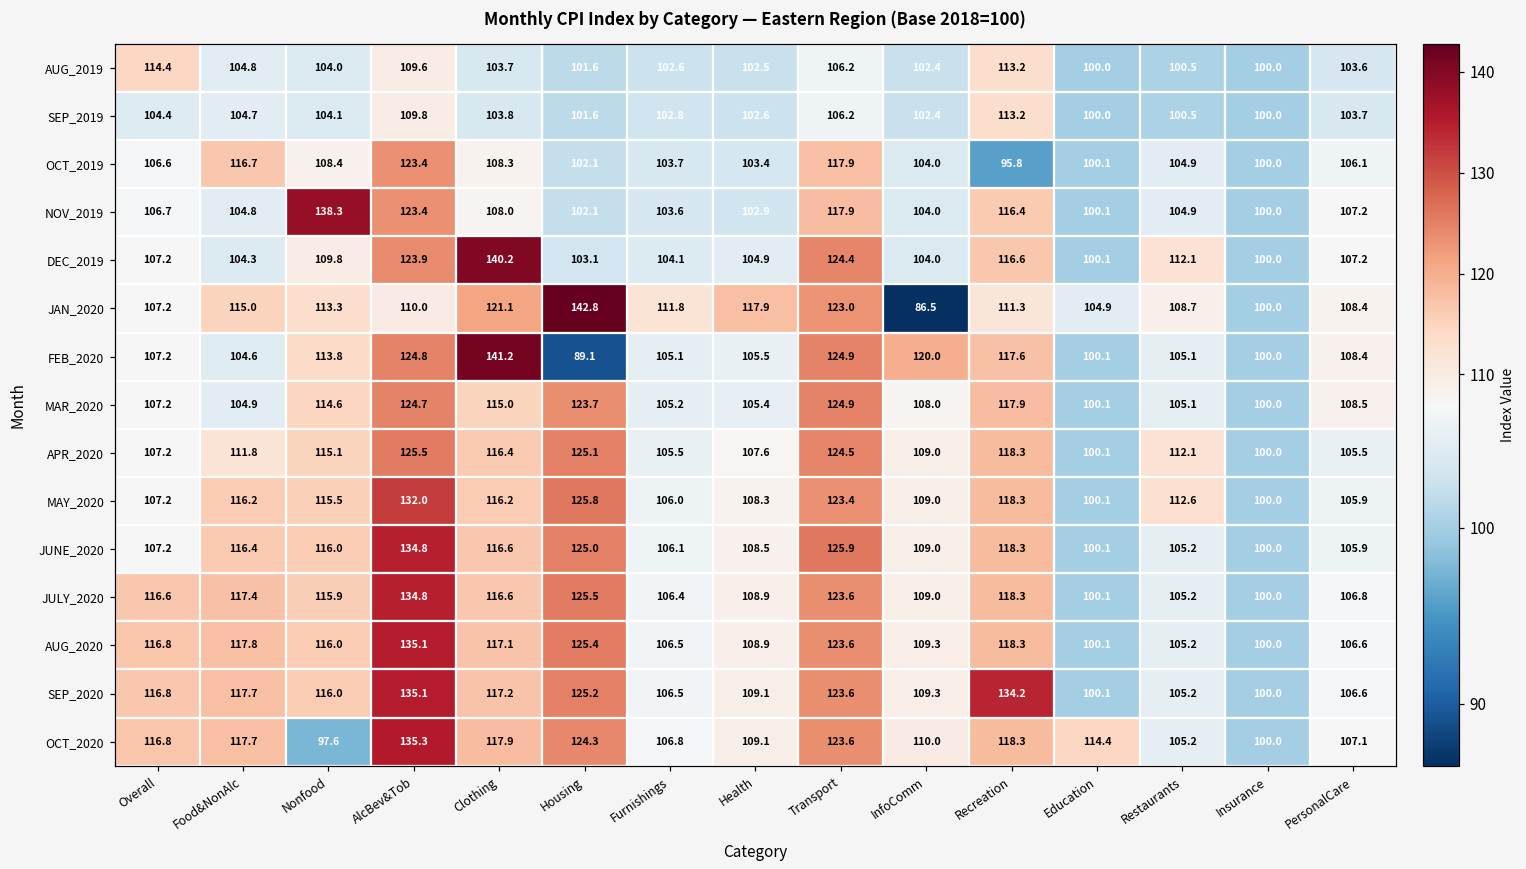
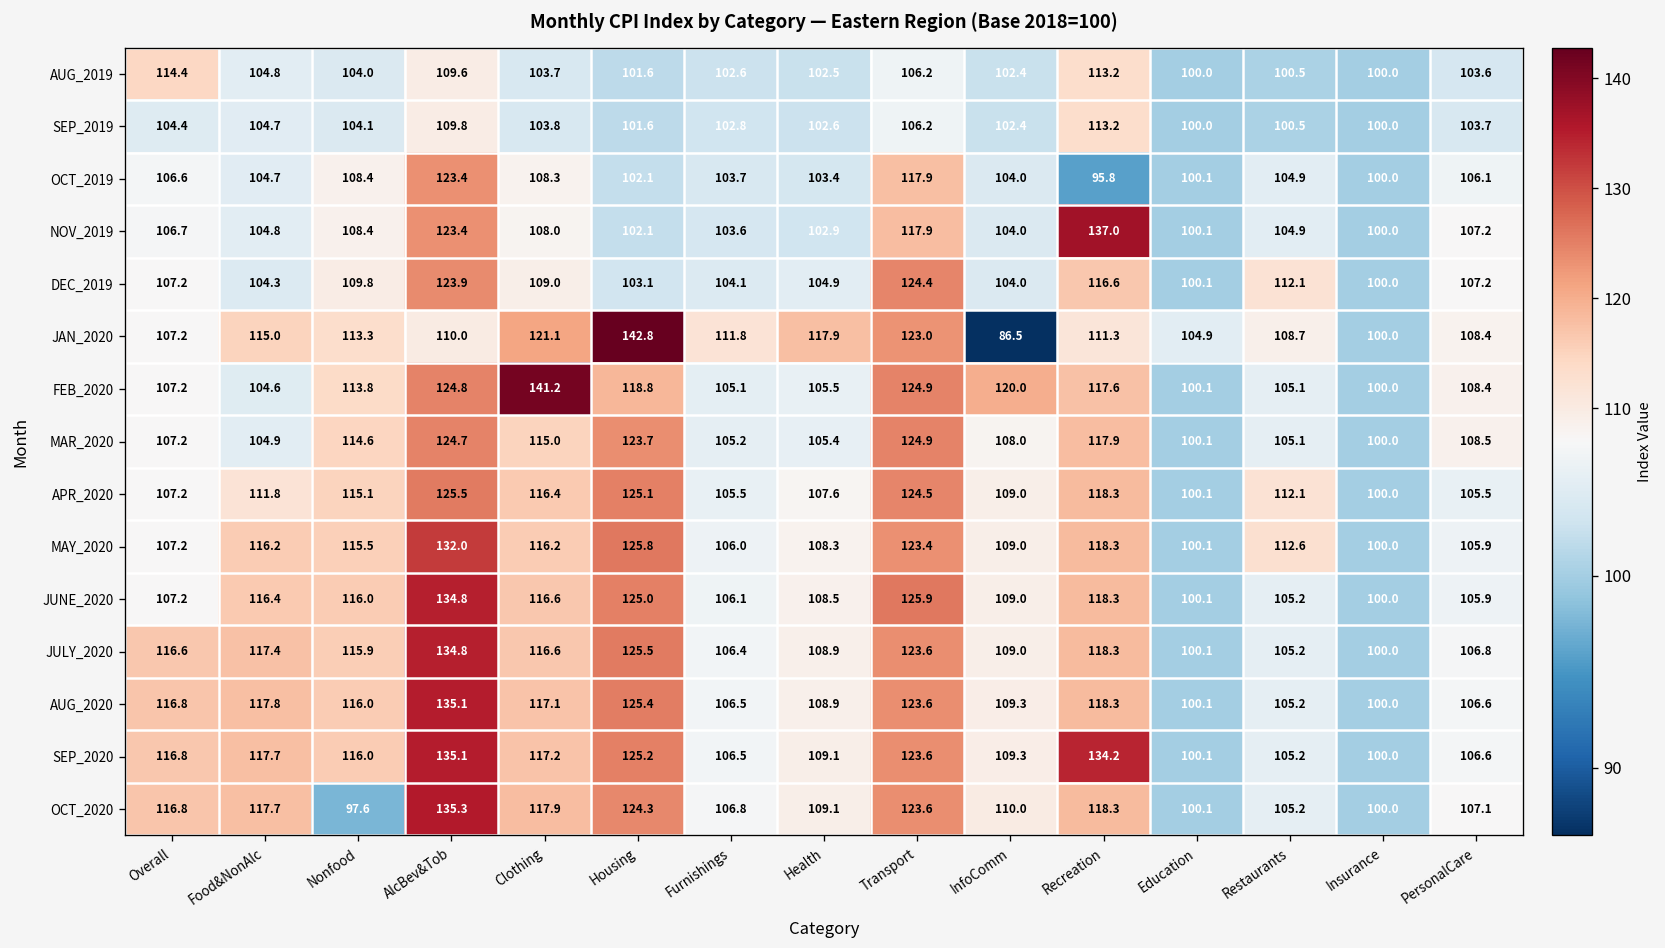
  {
    "OCT_2019": {
      "Overall": 106.6,
-     "Food&NonAlc": 116.7,
+     "Food&NonAlc": 104.7,
      "Nonfood": 108.4,
      "AlcBev&Tob": 123.4,
      "Clothing": 108.3,
      "Housing": 102.1,
      "Furnishings": 103.7,
      "Health": 103.4,
      "Transport": 117.9,
      "InfoComm": 104.0,
      "Recreation": 95.8,
      "Education": 100.1,
      "Restaurants": 104.9,
      "Insurance": 100.0,
      "PersonalCare": 106.1
    },
    "NOV_2019": {
      "Overall": 106.7,
      "Food&NonAlc": 104.8,
-     "Nonfood": 138.3,
+     "Nonfood": 108.4,
      "AlcBev&Tob": 123.4,
      "Clothing": 108.0,
      "Housing": 102.1,
      "Furnishings": 103.6,
      "Transport": 117.9,
      "InfoComm": 104.0,
-     "Recreation": 116.4,
+     "Recreation": 137.0,
      "Education": 100.1,
      "Restaurants": 104.9,
      "Insurance": 100.0,
      "PersonalCare": 107.2
    },
    "DEC_2019": {
      "Overall": 107.2,
      "Food&NonAlc": 104.3,
      "Nonfood": 109.8,
      "AlcBev&Tob": 123.9,
-     "Clothing": 140.2,
+     "Clothing": 109.0,
      "Housing": 103.1,
      "Furnishings": 104.1,
      "Health": 104.9,
      "Transport": 124.4,
      "InfoComm": 104.0,
      "Recreation": 116.6,
      "Education": 100.1,
      "Restaurants": 112.1,
      "Insurance": 100.0,
      "PersonalCare": 107.2
    },
    "FEB_2020": {
      "Overall": 107.2,
      "Food&NonAlc": 104.6,
      "Nonfood": 113.8,
      "AlcBev&Tob": 124.8,
      "Clothing": 141.2,
-     "Housing": 89.1,
+     "Housing": 118.8,
      "Furnishings": 105.1,
      "Health": 105.5,
      "Transport": 124.9,
      "InfoComm": 120.0,
      "Recreation": 117.6,
      "Education": 100.1,
      "Restaurants": 105.1,
      "Insurance": 100.0,
      "PersonalCare": 108.4
    },
    "OCT_2020": {
      "Overall": 116.8,
      "Food&NonAlc": 117.7,
      "Nonfood": 97.6,
      "AlcBev&Tob": 135.3,
      "Clothing": 117.9,
      "Housing": 124.3,
      "Furnishings": 106.8,
      "Health": 109.1,
      "Transport": 123.6,
      "InfoComm": 110.0,
      "Recreation": 118.3,
-     "Education": 114.4,
+     "Education": 100.1,
      "Restaurants": 105.2,
      "Insurance": 100.0,
      "PersonalCare": 107.1
    }
  }
